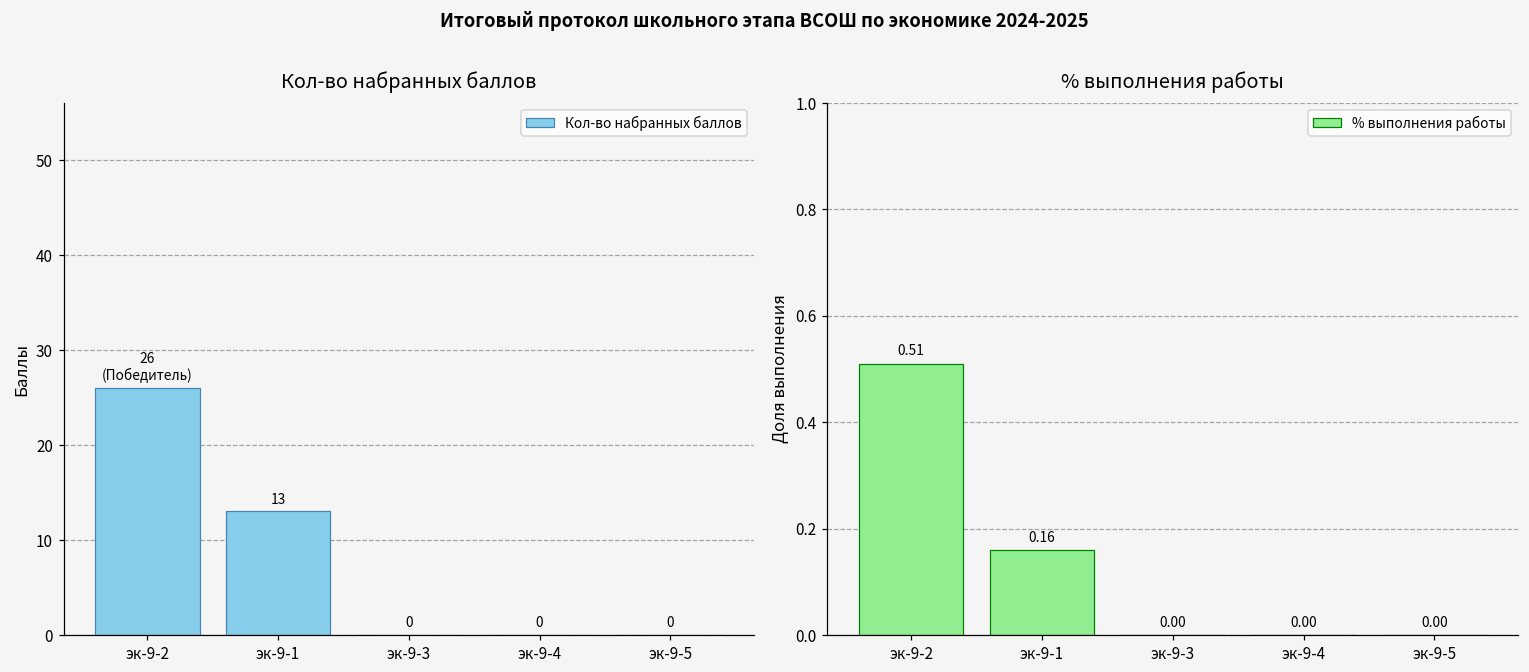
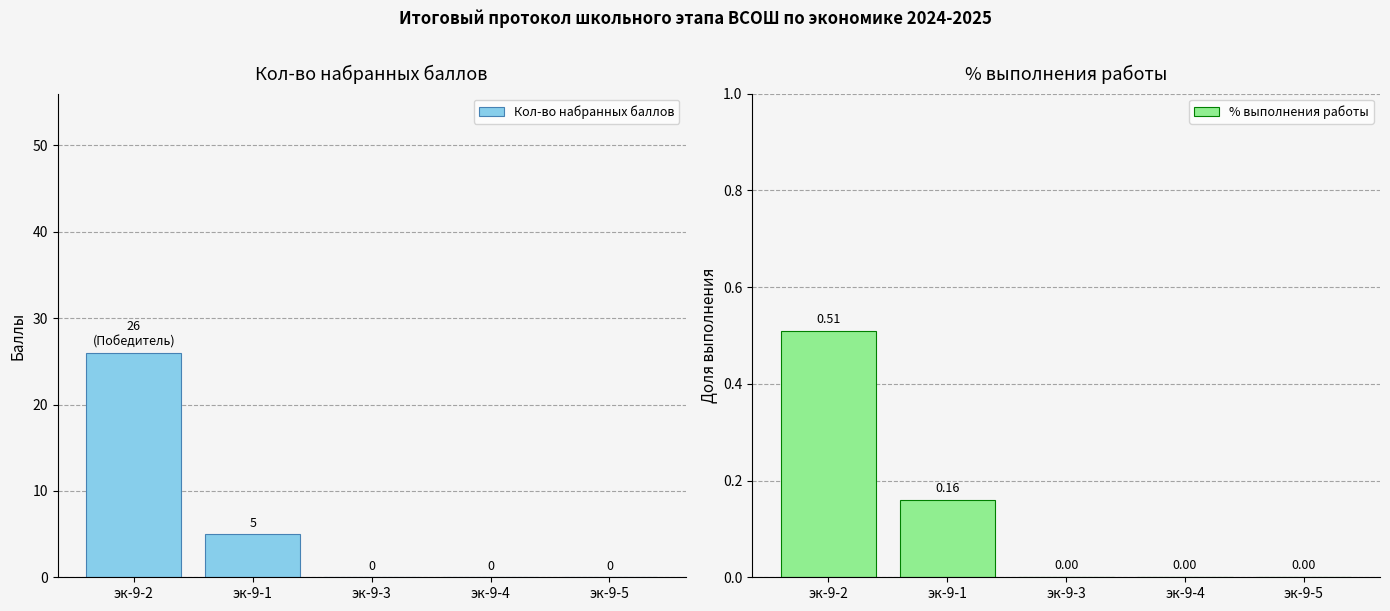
  {
    "Кол-во набранных баллов": {
      "эк-9-2": 26,
-     "эк-9-1": 13,
+     "эк-9-1": 5,
      "эк-9-3": 0,
      "эк-9-4": 0,
      "эк-9-5": 0
    },
    "% выполнения работы": {
      "эк-9-2": 0.51,
      "эк-9-1": 0.16,
      "эк-9-3": 0.00,
      "эк-9-4": 0.00,
      "эк-9-5": 0.00
    }
  }
